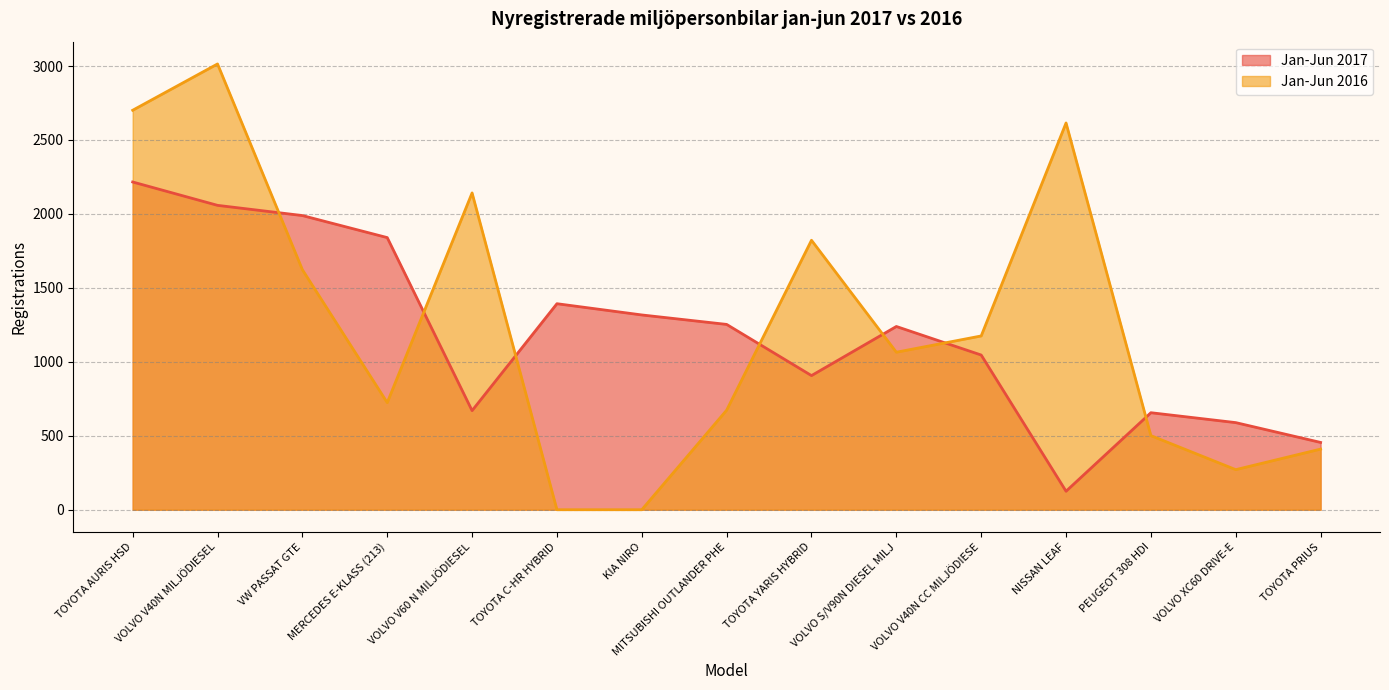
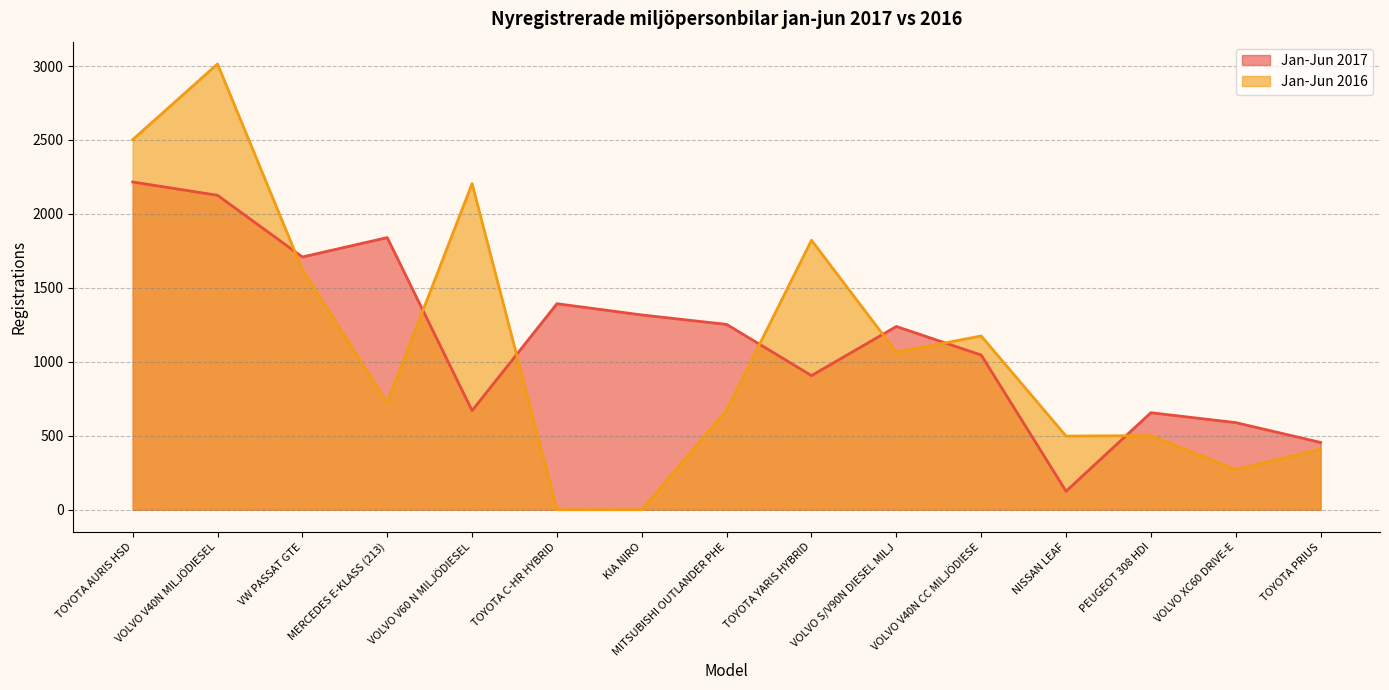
  {
    "Jan-Jun 2017": {
      "TOYOTA AURIS HSD": 2220,
-     "VOLVO V40N MILJÖDIESEL": 2060,
-     "VW PASSAT GTE": 1990,
+     "VOLVO V40N MILJÖDIESEL": 2130,
+     "VW PASSAT GTE": 1710,
      "MERCEDES E-KLASS (213)": 1840,
      "VOLVO V60 N MILJÖDIESEL": 670,
      "TOYOTA C-HR HYBRID": 1390,
      "KIA NIRO": 1320,
      "MITSUBISHI OUTLANDER PHE": 1250,
      "TOYOTA YARIS HYBRID": 910,
      "VOLVO S/V90N DIESEL MILJ": 1240,
      "VOLVO V40N CC MILJÖDIESE": 1050,
      "NISSAN LEAF": 130,
      "PEUGEOT 308 HDI": 660,
      "VOLVO XC60 DRIVE-E": 590,
      "TOYOTA PRIUS": 460
    },
    "Jan-Jun 2016": {
-     "TOYOTA AURIS HSD": 2700,
+     "TOYOTA AURIS HSD": 2500,
      "VOLVO V40N MILJÖDIESEL": 3010,
      "VW PASSAT GTE": 1620,
      "MERCEDES E-KLASS (213)": 720,
-     "VOLVO V60 N MILJÖDIESEL": 2140,
+     "VOLVO V60 N MILJÖDIESEL": 2210,
      "TOYOTA C-HR HYBRID": 0,
      "KIA NIRO": 0,
      "MITSUBISHI OUTLANDER PHE": 670,
      "TOYOTA YARIS HYBRID": 1820,
      "VOLVO S/V90N DIESEL MILJ": 1070,
      "VOLVO V40N CC MILJÖDIESE": 1180,
-     "NISSAN LEAF": 2620,
+     "NISSAN LEAF": 500,
      "PEUGEOT 308 HDI": 500,
      "VOLVO XC60 DRIVE-E": 270,
      "TOYOTA PRIUS": 410
    }
  }
